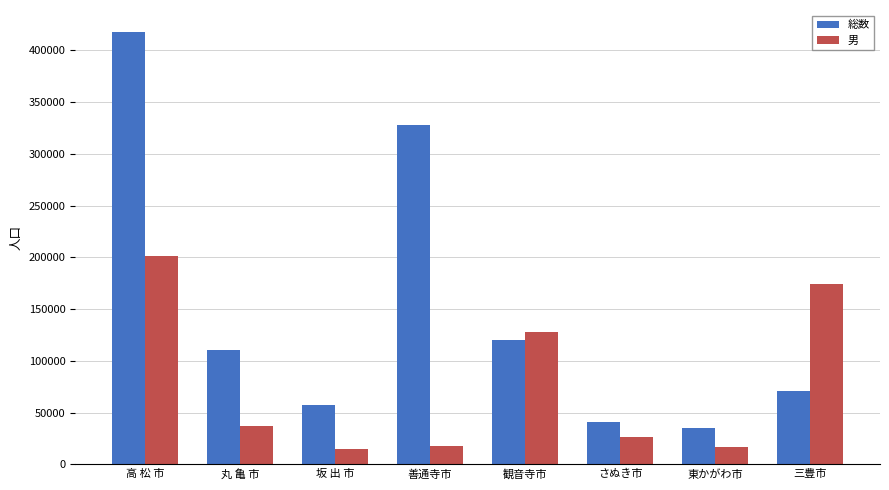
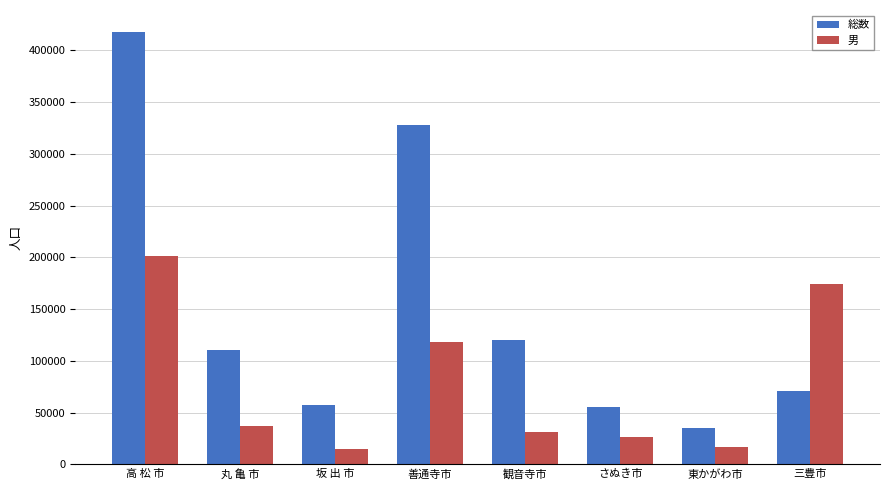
  {
    "総数": {
      "高 松 市": 418000,
      "丸 亀 市": 110000,
      "坂 出 市": 57000,
      "善通寺市": 328000,
      "観音寺市": 120000,
-     "さぬき市": 41000,
+     "さぬき市": 55000,
      "東かがわ市": 36000,
      "三豊市": 71000
    },
    "男": {
      "高 松 市": 202000,
      "丸 亀 市": 37000,
      "坂 出 市": 15000,
-     "善通寺市": 17000,
-     "観音寺市": 128000,
+     "善通寺市": 118000,
+     "観音寺市": 31000,
      "さぬき市": 26000,
      "東かがわ市": 17000,
      "三豊市": 175000
    }
  }
